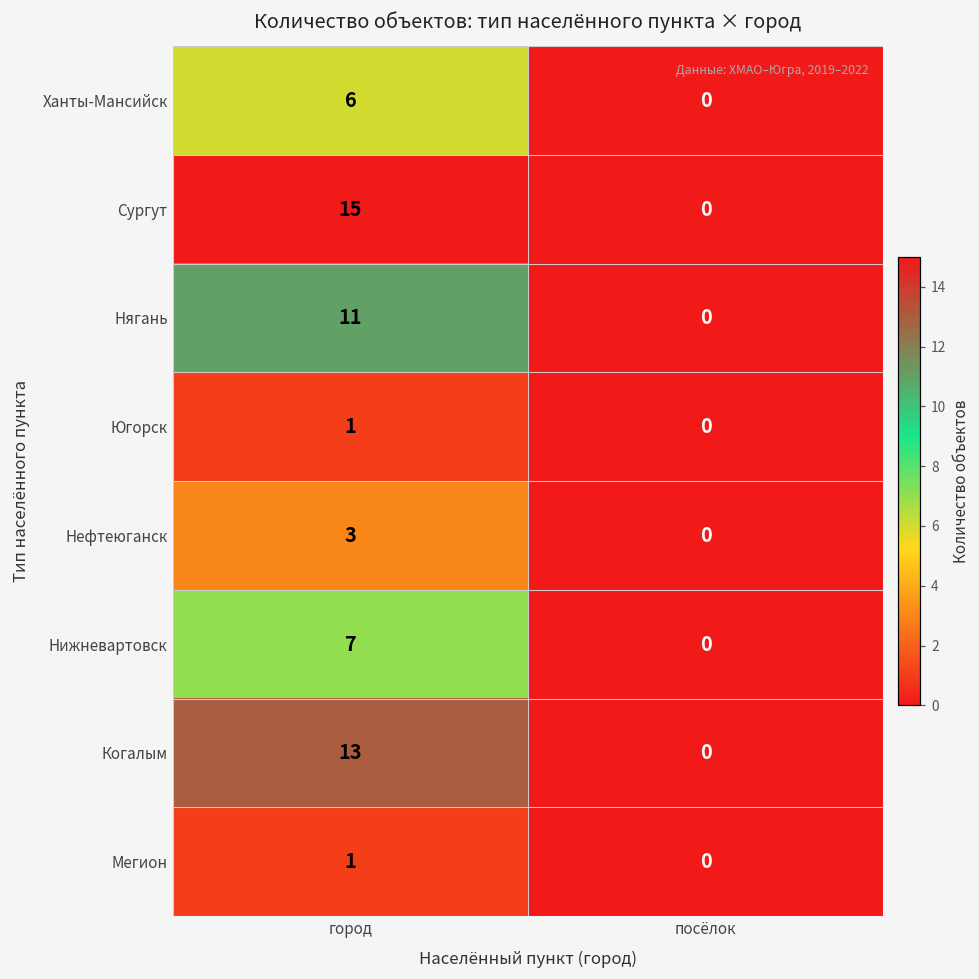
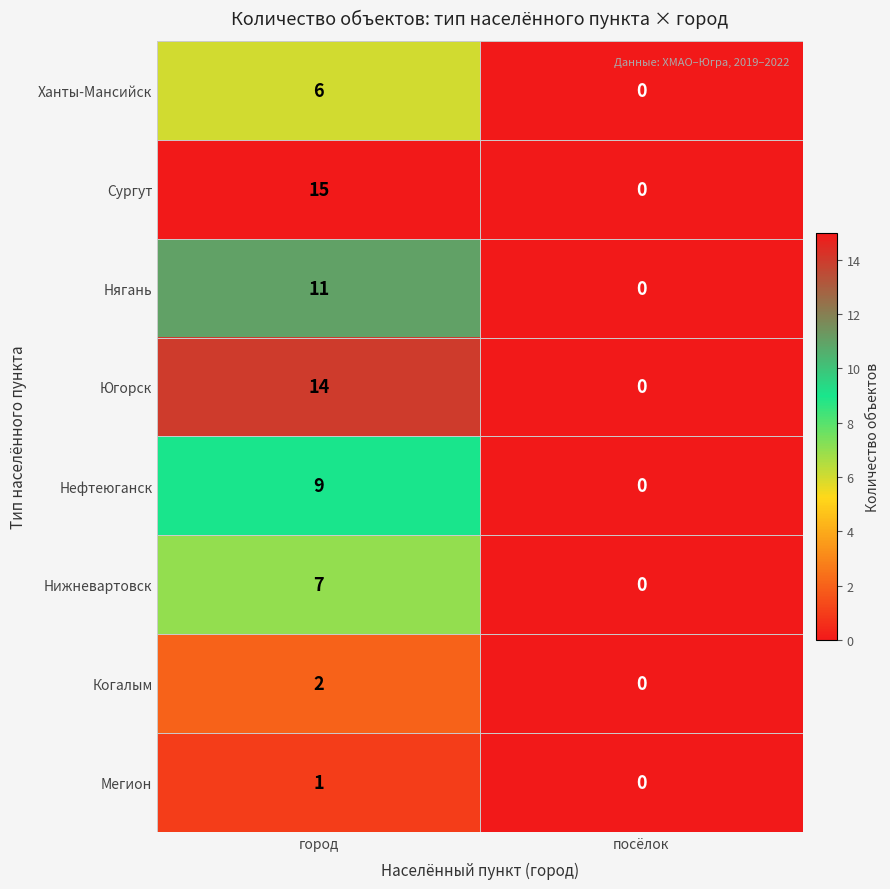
  {
    "Ханты-Мансийск": {
      "город": 6
    },
    "Сургут": {
      "город": 15,
      "посёлок": 0
    },
    "Нягань": {
      "город": 11,
      "посёлок": 0
    },
    "Югорск": {
-     "город": 1,
+     "город": 14,
      "посёлок": 0
    },
    "Нефтеюганск": {
-     "город": 3,
+     "город": 9,
      "посёлок": 0
    },
    "Нижневартовск": {
      "город": 7,
      "посёлок": 0
    },
    "Когалым": {
-     "город": 13,
+     "город": 2,
      "посёлок": 0
    },
    "Мегион": {
      "город": 1,
      "посёлок": 0
    }
  }
